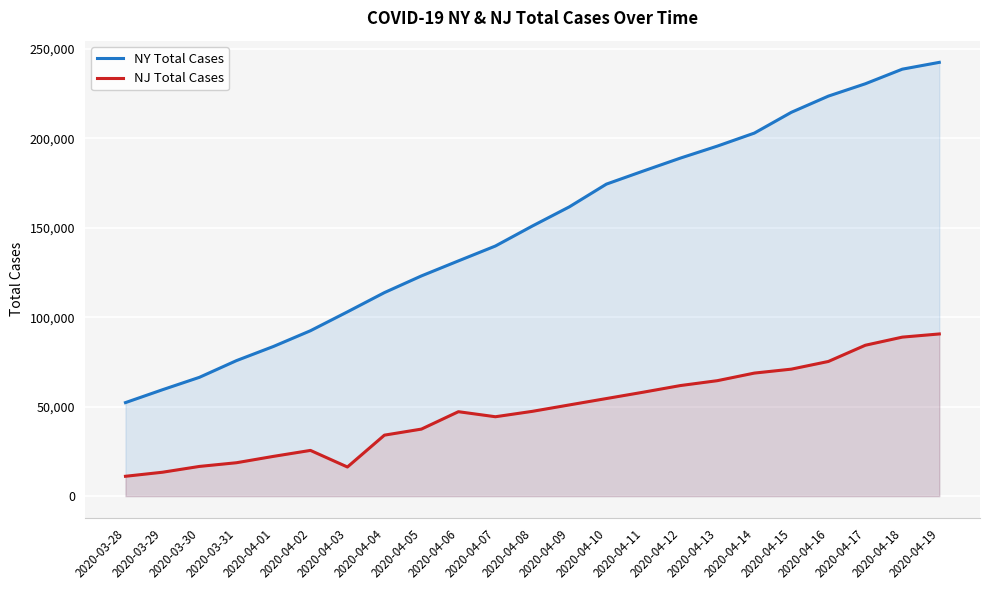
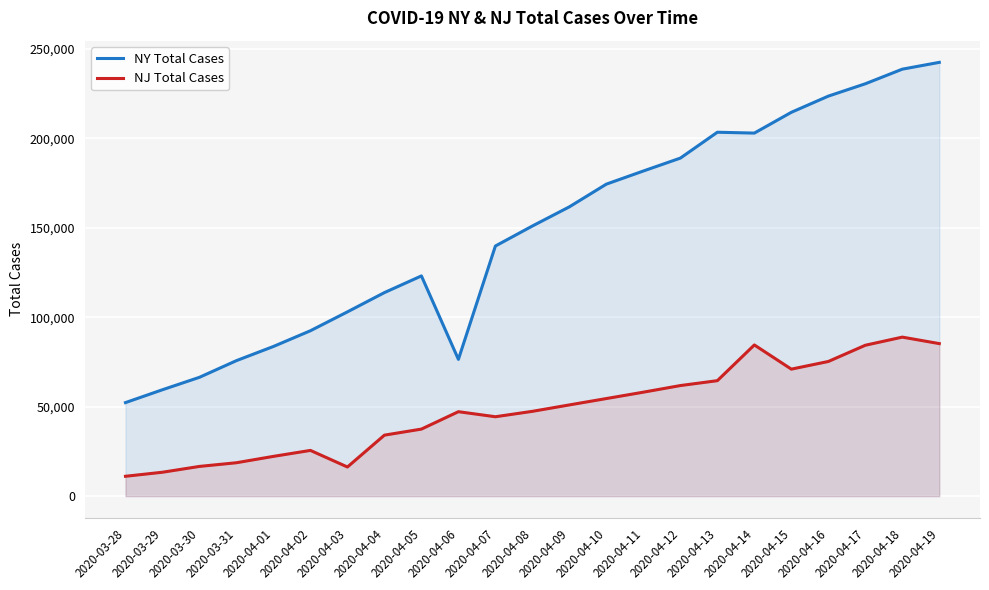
  {
    "NY Total Cases": {
      "2020-03-28": "52,000",
      "2020-03-29": "60,000",
      "2020-03-30": "66,000",
      "2020-03-31": "76,000",
      "2020-04-01": "84,000",
      "2020-04-02": "93,000",
      "2020-04-03": "103,000",
      "2020-04-04": "114,000",
      "2020-04-05": "123,000",
-     "2020-04-06": "132,000",
+     "2020-04-06": "77,000",
      "2020-04-07": "140,000",
      "2020-04-08": "151,000",
      "2020-04-09": "162,000",
      "2020-04-10": "174,000",
      "2020-04-11": "182,000",
      "2020-04-12": "189,000",
-     "2020-04-13": "196,000",
+     "2020-04-13": "203,000",
      "2020-04-14": "203,000",
      "2020-04-15": "215,000",
      "2020-04-16": "224,000",
      "2020-04-17": "231,000",
      "2020-04-18": "239,000",
      "2020-04-19": "243,000"
    },
    "NJ Total Cases": {
      "2020-03-28": "11,000",
      "2020-03-29": "13,000",
      "2020-03-30": "17,000",
      "2020-03-31": "19,000",
      "2020-04-01": "22,000",
      "2020-04-02": "26,000",
      "2020-04-03": "16,000",
      "2020-04-04": "34,000",
      "2020-04-05": "38,000",
      "2020-04-06": "47,000",
      "2020-04-07": "44,000",
      "2020-04-08": "47,000",
      "2020-04-09": "51,000",
      "2020-04-10": "55,000",
      "2020-04-11": "58,000",
      "2020-04-12": "62,000",
      "2020-04-13": "65,000",
-     "2020-04-14": "69,000",
+     "2020-04-14": "85,000",
      "2020-04-15": "71,000",
      "2020-04-16": "75,000",
      "2020-04-17": "84,000",
      "2020-04-18": "89,000",
-     "2020-04-19": "91,000"
+     "2020-04-19": "85,000"
    }
  }
